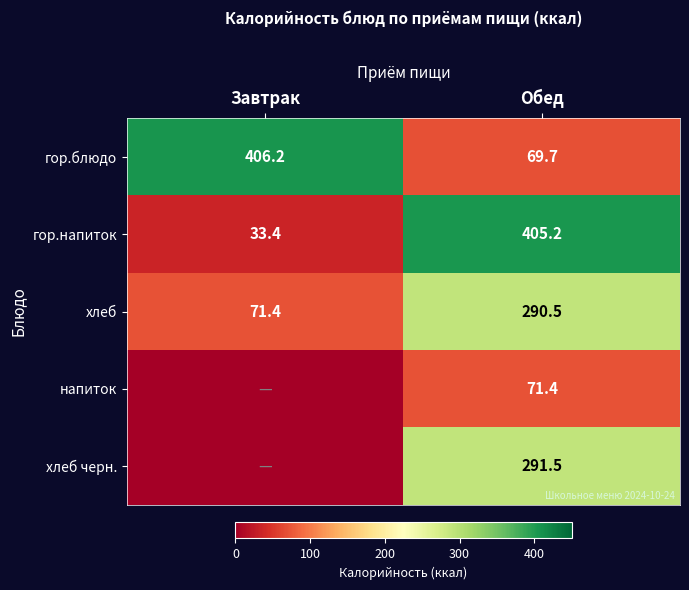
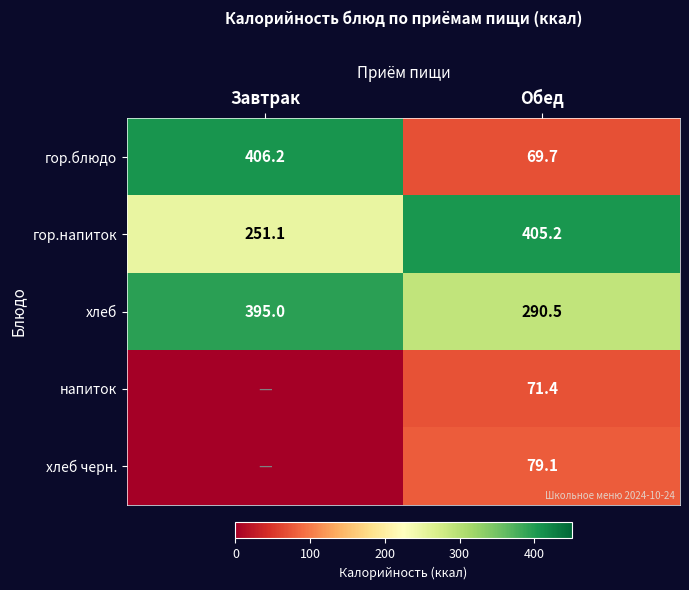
  {
    "гор.блюдо": {
      "Завтрак": 406.2,
      "Обед": 69.7
    },
    "гор.напиток": {
-     "Завтрак": 33.4,
+     "Завтрак": 251.1,
      "Обед": 405.2
    },
    "хлеб": {
-     "Завтрак": 71.4,
+     "Завтрак": 395.0,
      "Обед": 290.5
    },
    "напиток": {
      "Обед": 71.4
    },
    "хлеб черн.": {
-     "Обед": 291.5
+     "Обед": 79.1
    }
  }
